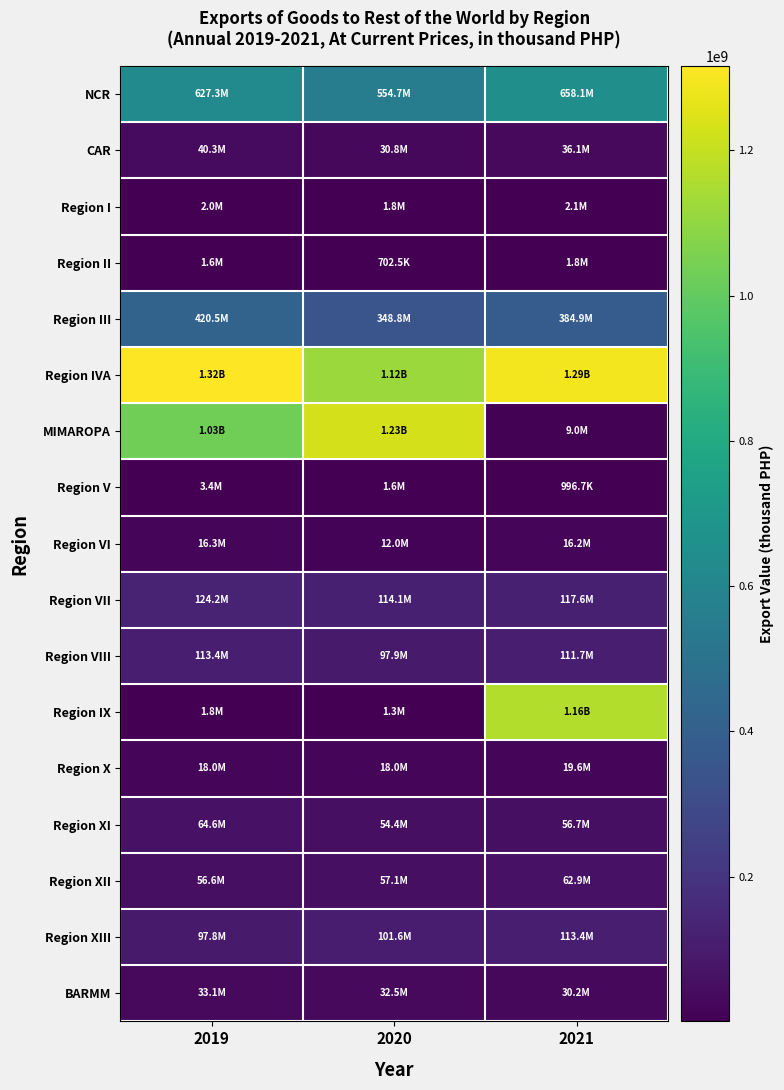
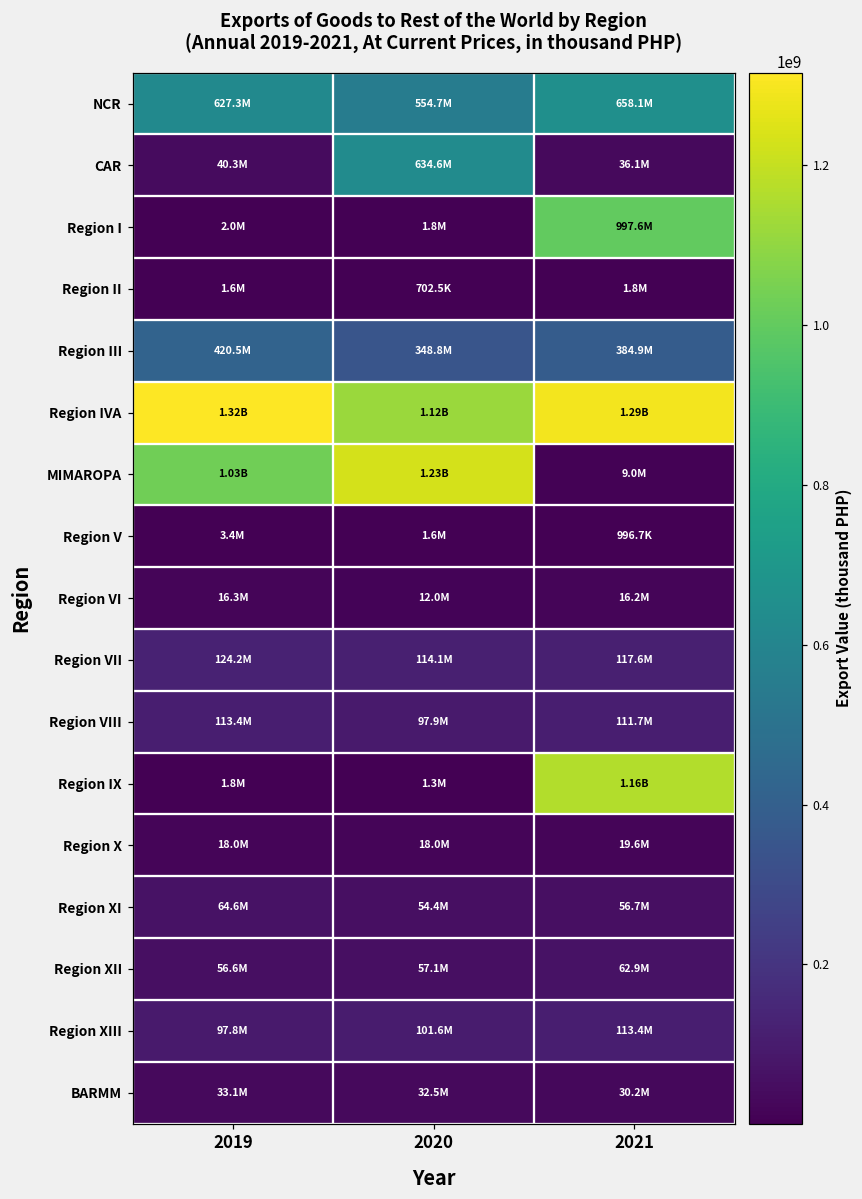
  {
    "NCR": {
      "2019": "627.3M",
      "2020": "554.7M",
      "2021": "658.1M"
    },
    "CAR": {
      "2019": "40.3M",
-     "2020": "30.8M",
+     "2020": "634.6M",
      "2021": "36.1M"
    },
    "Region I": {
      "2019": "2.0M",
      "2020": "1.8M",
-     "2021": "2.1M"
+     "2021": "997.6M"
    },
    "Region II": {
      "2019": "1.6M",
      "2020": "702.5K",
      "2021": "1.8M"
    },
    "Region III": {
      "2019": "420.5M",
      "2020": "348.8M",
      "2021": "384.9M"
    },
    "Region IVA": {
      "2019": "1.32B",
      "2020": "1.12B",
      "2021": "1.29B"
    },
    "MIMAROPA": {
      "2019": "1.03B",
      "2020": "1.23B",
      "2021": "9.0M"
    },
    "Region V": {
      "2019": "3.4M",
      "2020": "1.6M",
      "2021": "996.7K"
    },
    "Region VI": {
      "2019": "16.3M",
      "2020": "12.0M",
      "2021": "16.2M"
    },
    "Region VII": {
      "2019": "124.2M",
      "2020": "114.1M",
      "2021": "117.6M"
    },
    "Region VIII": {
      "2019": "113.4M",
      "2020": "97.9M",
      "2021": "111.7M"
    },
    "Region IX": {
      "2019": "1.8M",
      "2020": "1.3M",
      "2021": "1.16B"
    },
    "Region X": {
      "2019": "18.0M",
      "2020": "18.0M",
      "2021": "19.6M"
    },
    "Region XI": {
      "2019": "64.6M",
      "2020": "54.4M",
      "2021": "56.7M"
    },
    "Region XII": {
      "2019": "56.6M",
      "2020": "57.1M",
      "2021": "62.9M"
    },
    "Region XIII": {
      "2019": "97.8M",
      "2020": "101.6M",
      "2021": "113.4M"
    },
    "BARMM": {
      "2019": "33.1M",
      "2020": "32.5M",
      "2021": "30.2M"
    }
  }
